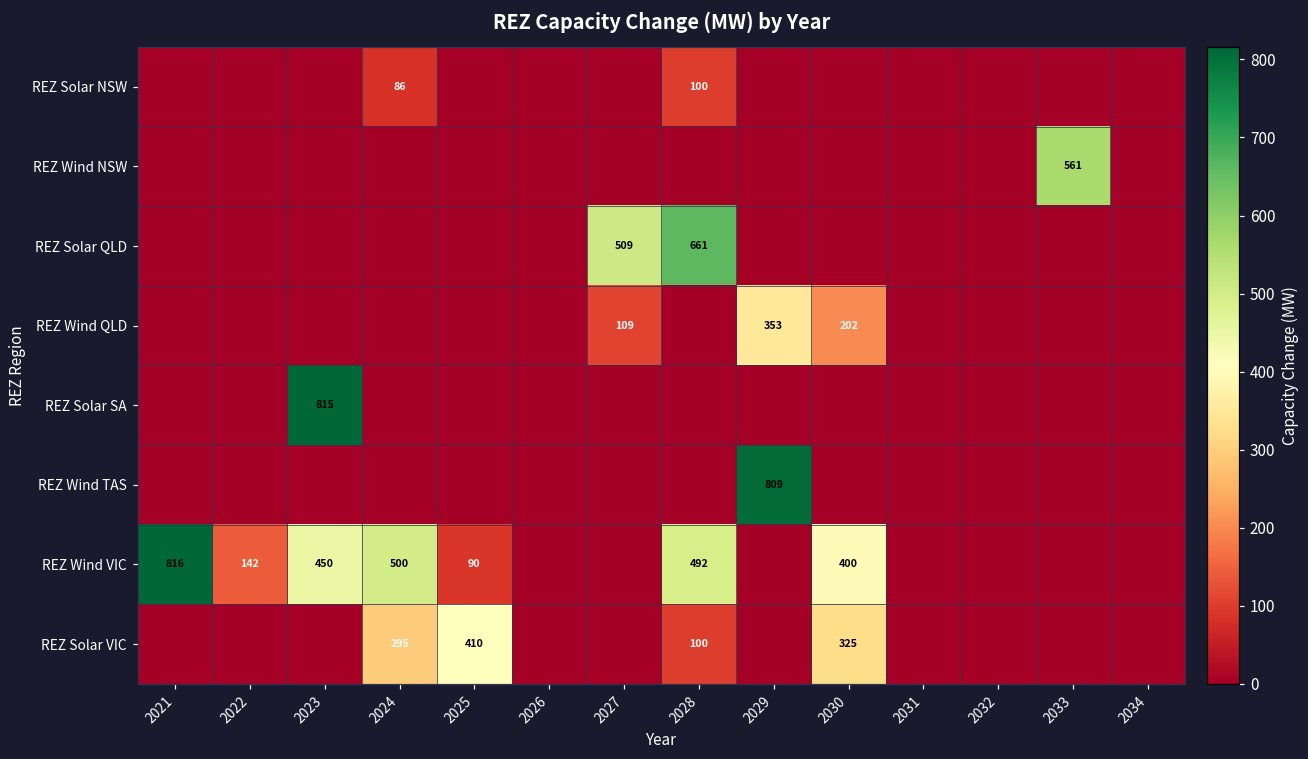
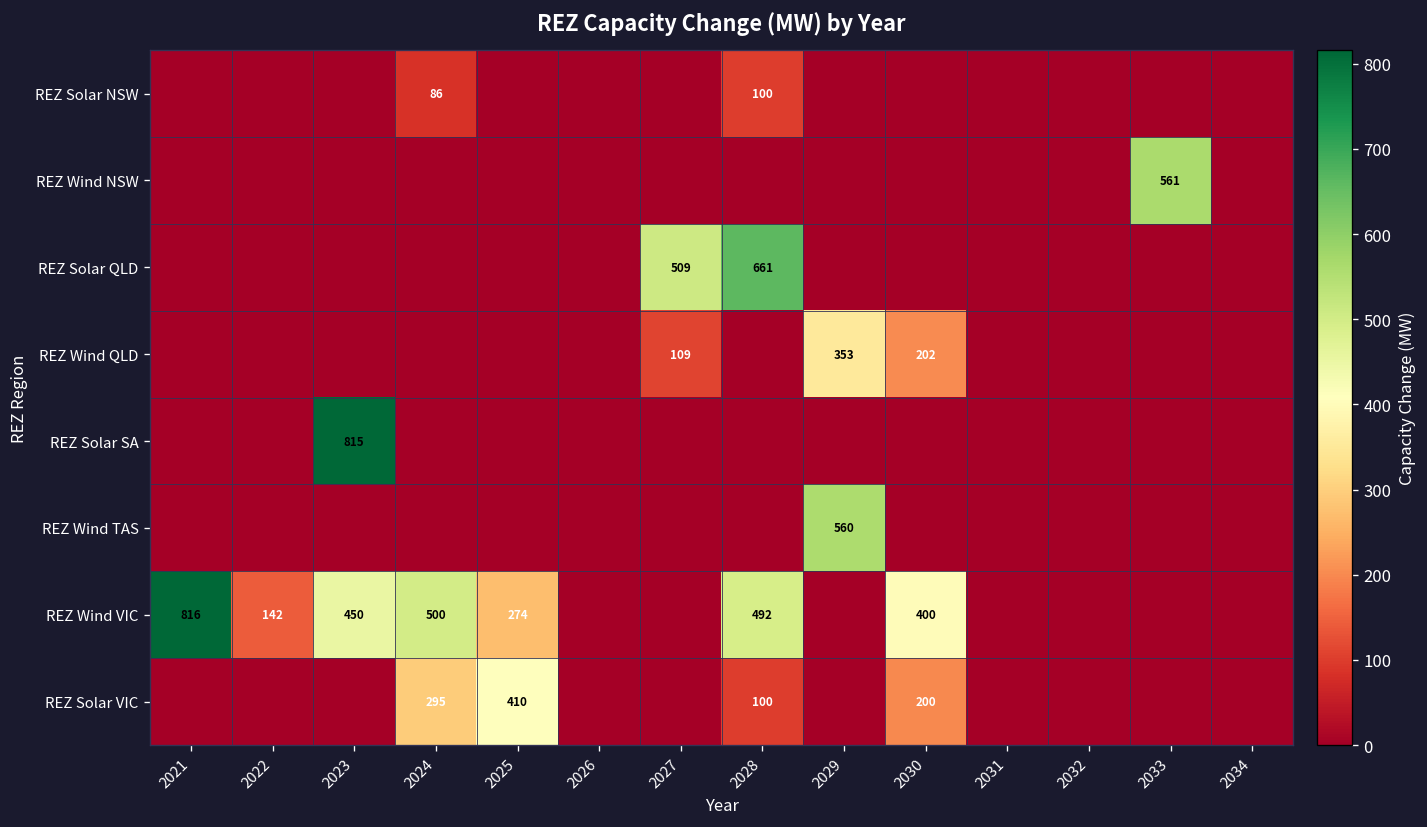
  {
    "REZ Solar NSW": {
      "2024": 86,
      "2028": 100
    },
    "REZ Wind NSW": {
      "2033": 561
    },
    "REZ Solar QLD": {
      "2027": 509,
      "2028": 661
    },
    "REZ Wind QLD": {
      "2027": 109,
      "2029": 353,
      "2030": 202
    },
    "REZ Solar SA": {
      "2023": 815
    },
    "REZ Wind TAS": {
-     "2029": 809
+     "2029": 560
    },
    "REZ Wind VIC": {
      "2021": 816,
      "2022": 142,
      "2023": 450,
      "2024": 500,
-     "2025": 90,
+     "2025": 274,
      "2028": 492,
      "2030": 400
    },
    "REZ Solar VIC": {
      "2024": 295,
      "2025": 410,
      "2028": 100,
-     "2030": 325
+     "2030": 200
    }
  }
